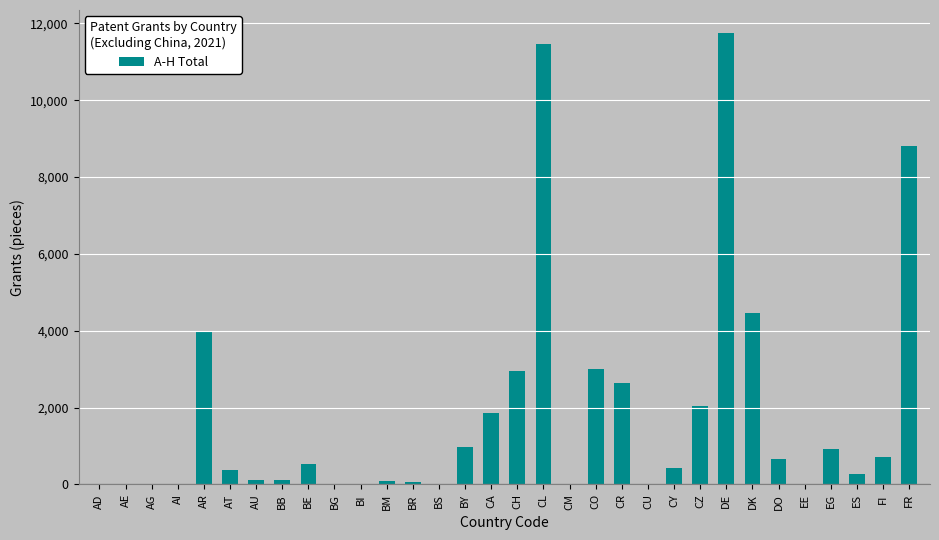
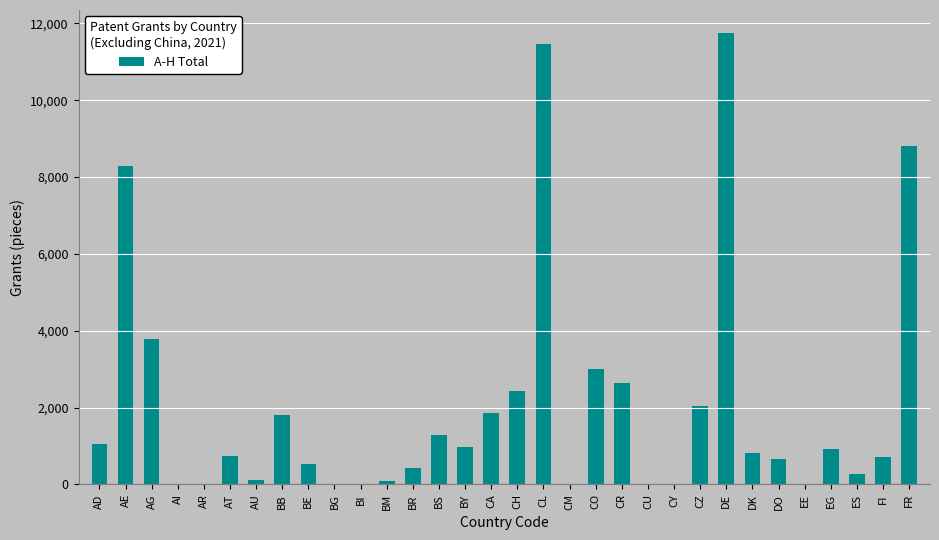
  {
-   "AD": "0",
-   "AE": "0",
-   "AG": "0",
-   "AR": "4,000",
-   "AT": "400",
+   "AD": "1,100",
+   "AE": "8,300",
+   "AG": "3,800",
+   "AR": "0",
+   "AT": "700",
    "AU": "100",
-   "BB": "100",
+   "BB": "1,800",
    "BE": "500",
    "BM": "100",
-   "BR": "100",
-   "BS": "0",
+   "BR": "400",
+   "BS": "1,300",
    "BY": "1,000",
    "CA": "1,900",
-   "CH": "3,000",
+   "CH": "2,400",
    "CL": "11,500",
    "CO": "3,000",
    "CR": "2,600",
-   "CY": "400",
+   "CY": "0",
    "CZ": "2,000",
    "DE": "11,800",
-   "DK": "4,500",
+   "DK": "800",
    "DO": "700",
    "EG": "900",
    "ES": "300",
    "FI": "700",
    "FR": "8,800"
  }
